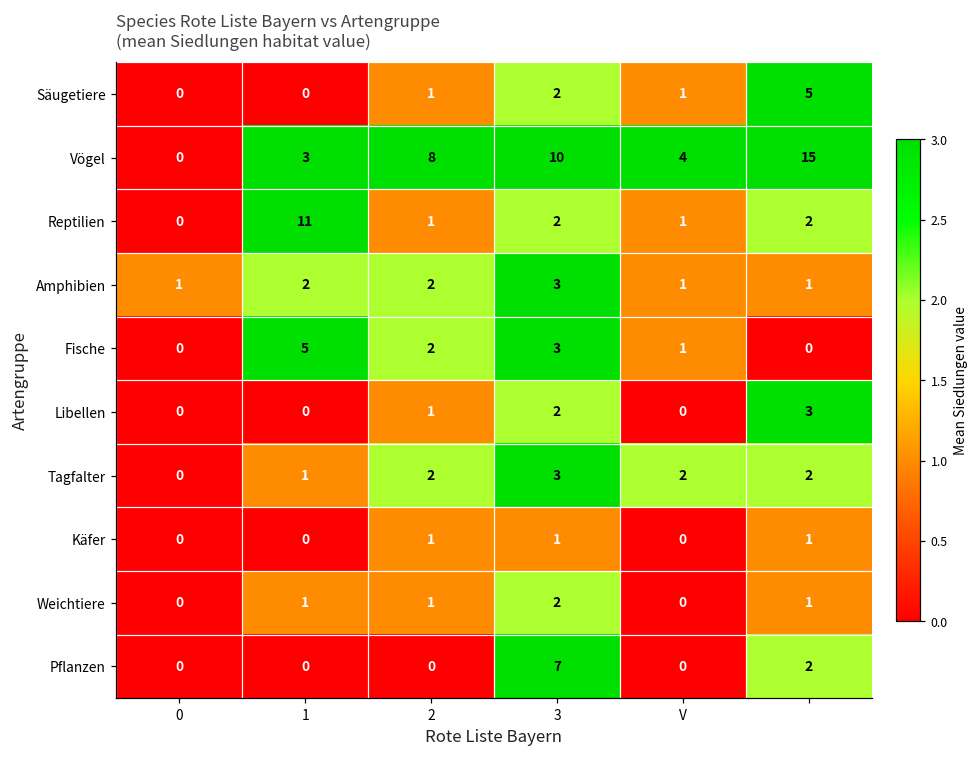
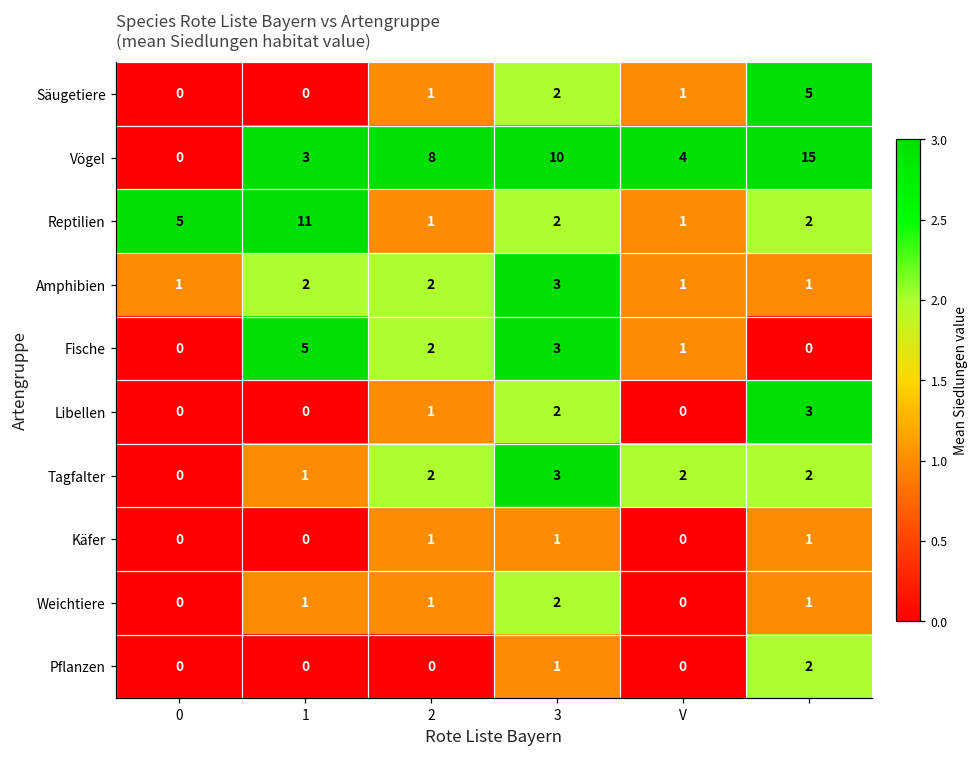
  {
    "Säugetiere": {
      "0": 0,
      "1": 0,
      "2": 1,
      "3": 2,
      "V": 1
    },
    "Vögel": {
      "0": 0,
      "1": 3,
      "2": 8,
      "3": 10,
      "V": 4
    },
    "Reptilien": {
-     "0": 0,
+     "0": 5,
      "1": 11,
      "2": 1,
      "3": 2,
      "V": 1
    },
    "Amphibien": {
      "0": 1,
      "1": 2,
      "2": 2,
      "3": 3,
      "V": 1
    },
    "Fische": {
      "0": 0,
      "1": 5,
      "2": 2,
      "3": 3,
      "V": 1
    },
    "Libellen": {
      "0": 0,
      "1": 0,
      "2": 1,
      "3": 2,
      "V": 0
    },
    "Tagfalter": {
      "0": 0,
      "1": 1,
      "2": 2,
      "3": 3,
      "V": 2
    },
    "Käfer": {
      "0": 0,
      "1": 0,
      "2": 1,
      "3": 1,
      "V": 0
    },
    "Weichtiere": {
      "0": 0,
      "1": 1,
      "2": 1,
      "3": 2,
      "V": 0
    },
    "Pflanzen": {
      "0": 0,
      "1": 0,
      "2": 0,
-     "3": 7,
+     "3": 1,
      "V": 0
    }
  }
